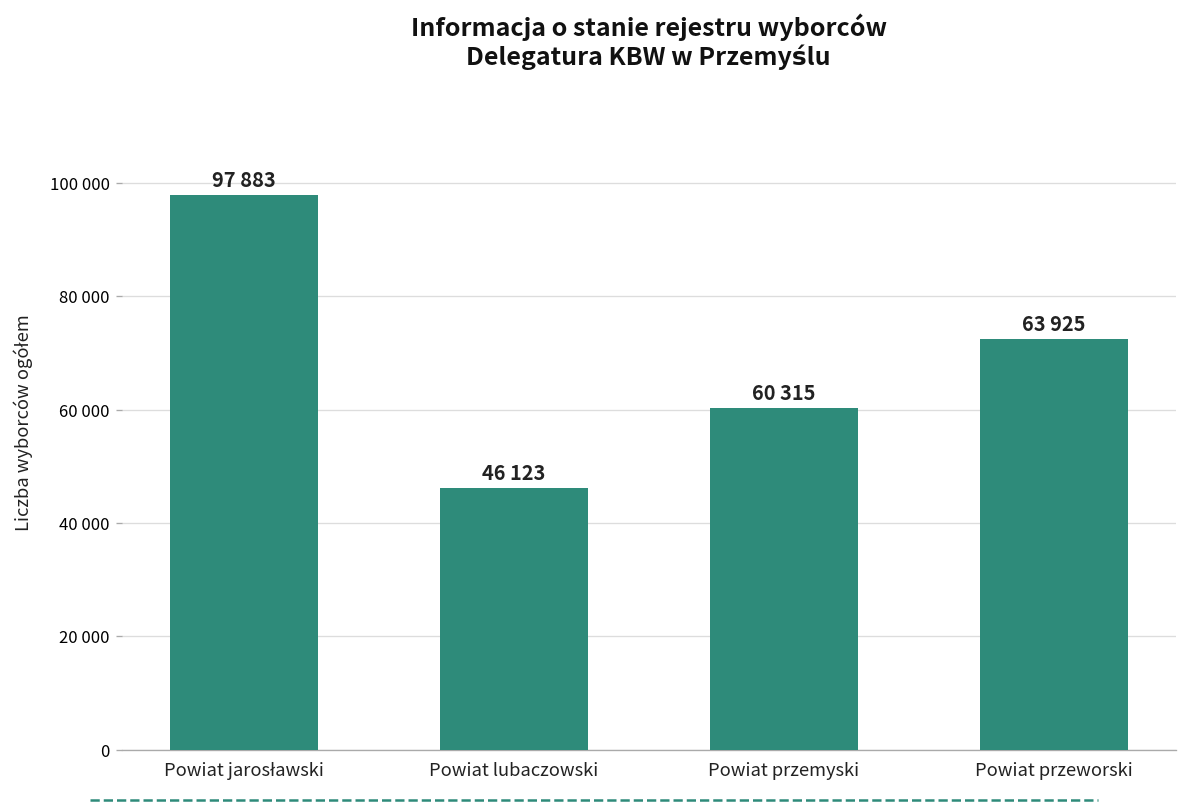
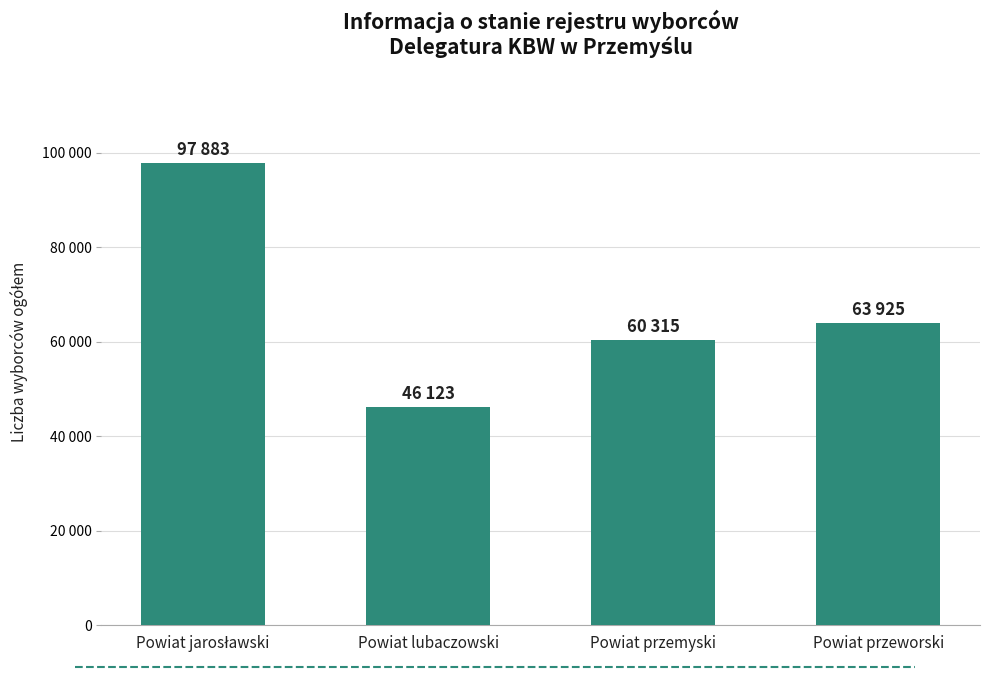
  {
-   "Powiat przeworski": 73000
+   "Powiat przeworski": 64000
  }
